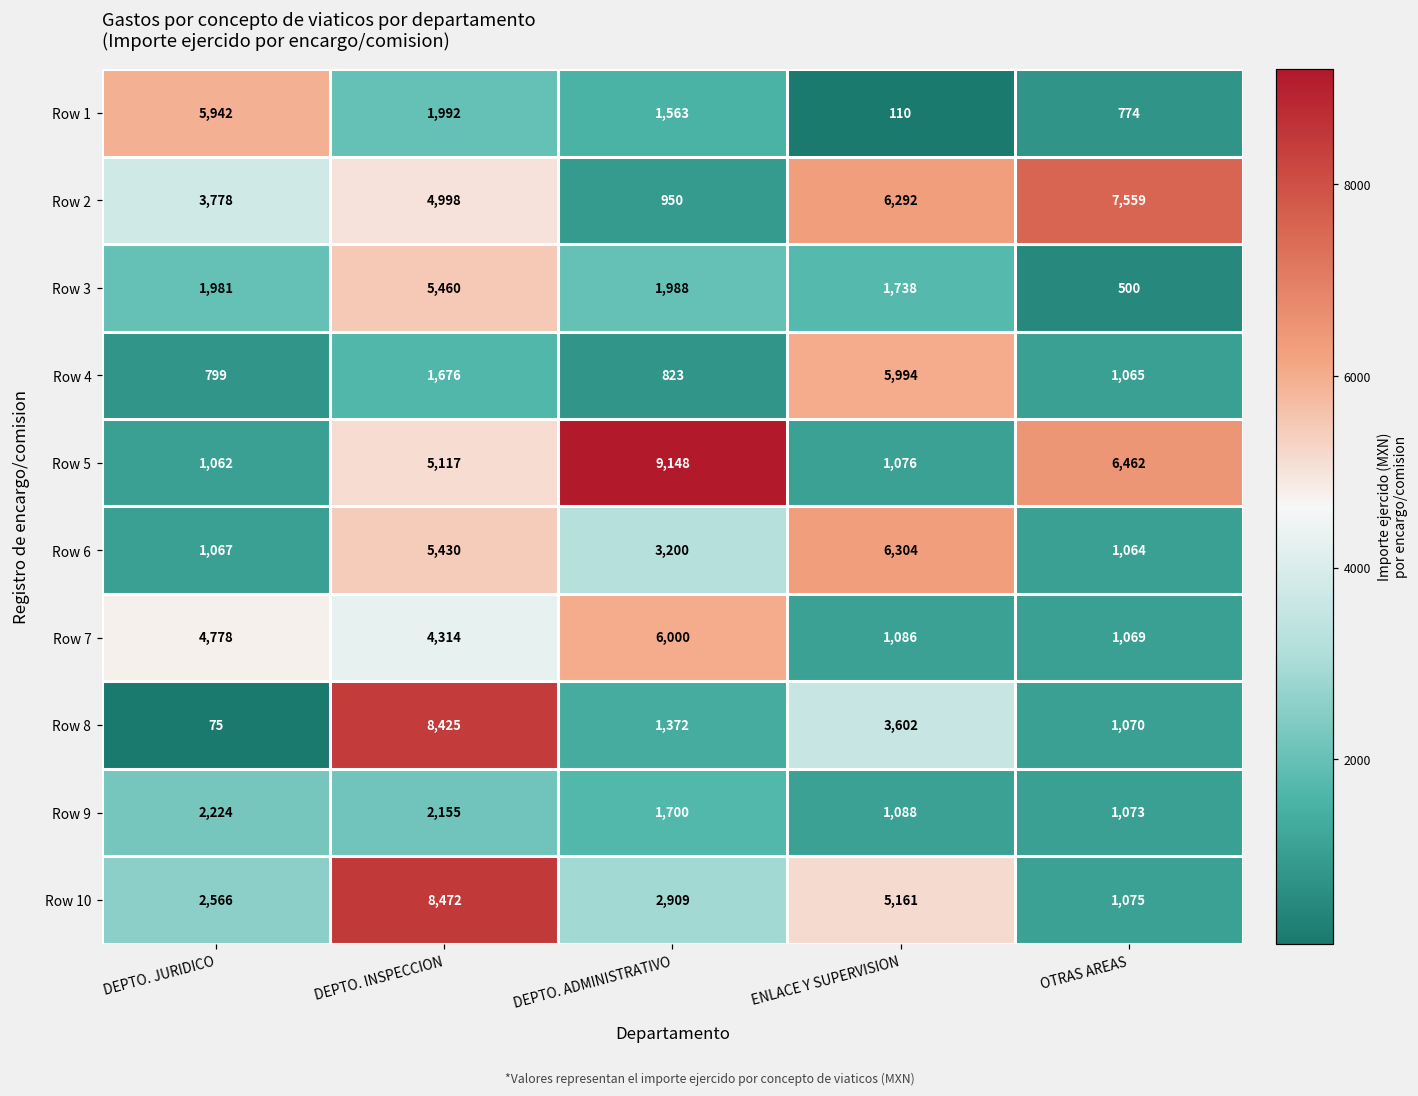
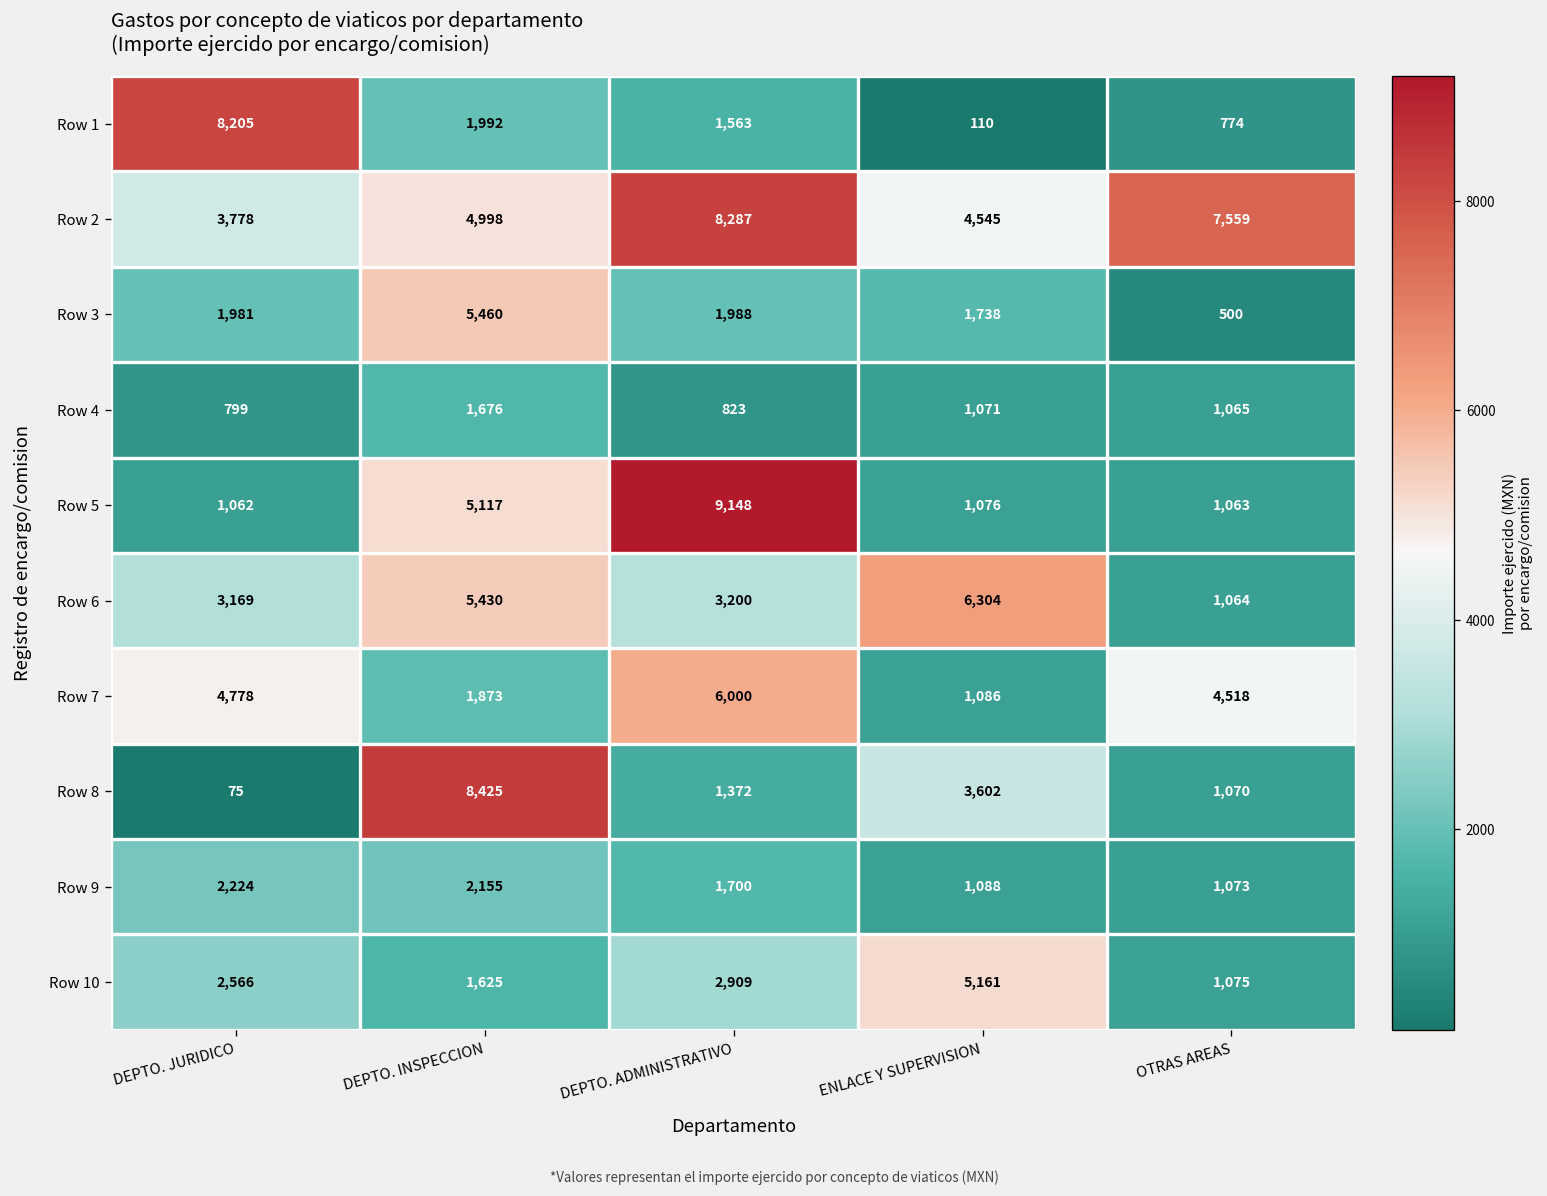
  {
    "Row 1": {
-     "DEPTO. JURIDICO": "5,942",
+     "DEPTO. JURIDICO": "8,205",
      "DEPTO. INSPECCION": "1,992",
      "DEPTO. ADMINISTRATIVO": "1,563",
      "ENLACE Y SUPERVISION": "110",
      "OTRAS AREAS": "774"
    },
    "Row 2": {
      "DEPTO. JURIDICO": "3,778",
      "DEPTO. INSPECCION": "4,998",
-     "DEPTO. ADMINISTRATIVO": "950",
-     "ENLACE Y SUPERVISION": "6,292",
+     "DEPTO. ADMINISTRATIVO": "8,287",
+     "ENLACE Y SUPERVISION": "4,545",
      "OTRAS AREAS": "7,559"
    },
    "Row 3": {
      "DEPTO. JURIDICO": "1,981",
      "DEPTO. INSPECCION": "5,460",
      "DEPTO. ADMINISTRATIVO": "1,988",
      "ENLACE Y SUPERVISION": "1,738",
      "OTRAS AREAS": "500"
    },
    "Row 4": {
      "DEPTO. JURIDICO": "799",
      "DEPTO. INSPECCION": "1,676",
      "DEPTO. ADMINISTRATIVO": "823",
-     "ENLACE Y SUPERVISION": "5,994",
+     "ENLACE Y SUPERVISION": "1,071",
      "OTRAS AREAS": "1,065"
    },
    "Row 5": {
      "DEPTO. JURIDICO": "1,062",
      "DEPTO. INSPECCION": "5,117",
      "DEPTO. ADMINISTRATIVO": "9,148",
      "ENLACE Y SUPERVISION": "1,076",
-     "OTRAS AREAS": "6,462"
+     "OTRAS AREAS": "1,063"
    },
    "Row 6": {
-     "DEPTO. JURIDICO": "1,067",
+     "DEPTO. JURIDICO": "3,169",
      "DEPTO. INSPECCION": "5,430",
      "DEPTO. ADMINISTRATIVO": "3,200",
      "ENLACE Y SUPERVISION": "6,304",
      "OTRAS AREAS": "1,064"
    },
    "Row 7": {
      "DEPTO. JURIDICO": "4,778",
-     "DEPTO. INSPECCION": "4,314",
+     "DEPTO. INSPECCION": "1,873",
      "DEPTO. ADMINISTRATIVO": "6,000",
      "ENLACE Y SUPERVISION": "1,086",
-     "OTRAS AREAS": "1,069"
+     "OTRAS AREAS": "4,518"
    },
    "Row 8": {
      "DEPTO. JURIDICO": "75",
      "DEPTO. INSPECCION": "8,425",
      "DEPTO. ADMINISTRATIVO": "1,372",
      "ENLACE Y SUPERVISION": "3,602",
      "OTRAS AREAS": "1,070"
    },
    "Row 9": {
      "DEPTO. JURIDICO": "2,224",
      "DEPTO. INSPECCION": "2,155",
      "DEPTO. ADMINISTRATIVO": "1,700",
      "ENLACE Y SUPERVISION": "1,088",
      "OTRAS AREAS": "1,073"
    },
    "Row 10": {
      "DEPTO. JURIDICO": "2,566",
-     "DEPTO. INSPECCION": "8,472",
+     "DEPTO. INSPECCION": "1,625",
      "DEPTO. ADMINISTRATIVO": "2,909",
      "ENLACE Y SUPERVISION": "5,161",
      "OTRAS AREAS": "1,075"
    }
  }
